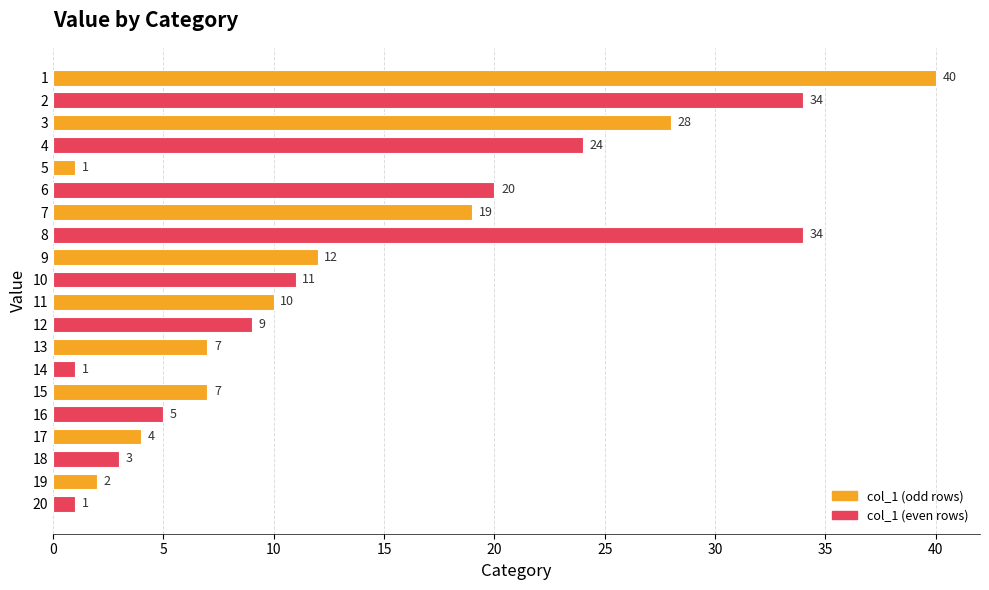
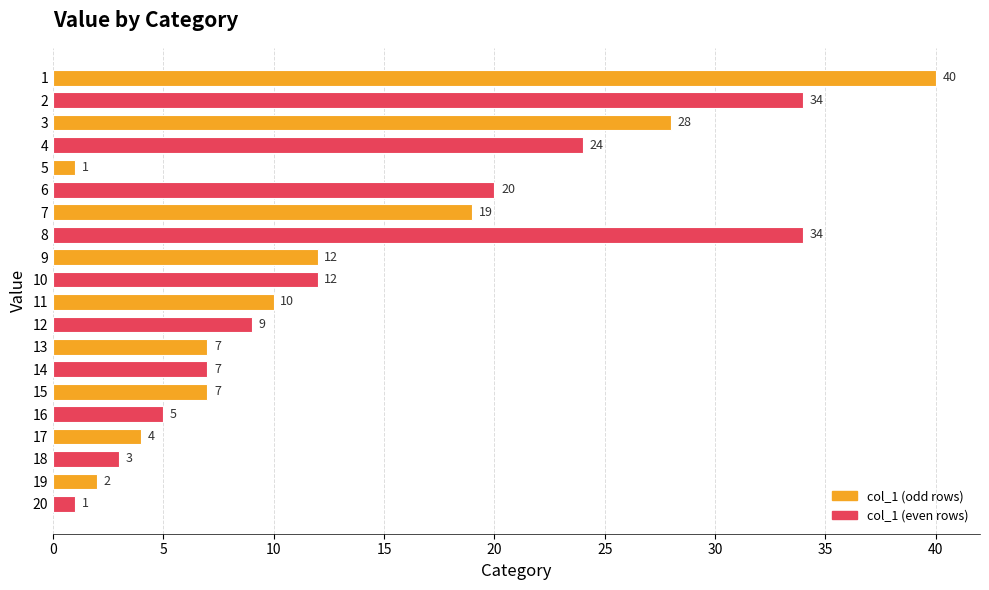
  {
    "1": 40,
    "2": 34,
    "3": 28,
    "4": 24,
    "5": 1,
    "6": 20,
    "7": 19,
    "8": 34,
    "9": 12,
-   "10": 11,
+   "10": 12,
    "11": 10,
    "12": 9,
    "13": 7,
-   "14": 1,
+   "14": 7,
    "15": 7,
    "16": 5,
    "17": 4,
    "18": 3,
    "19": 2,
    "20": 1
  }
